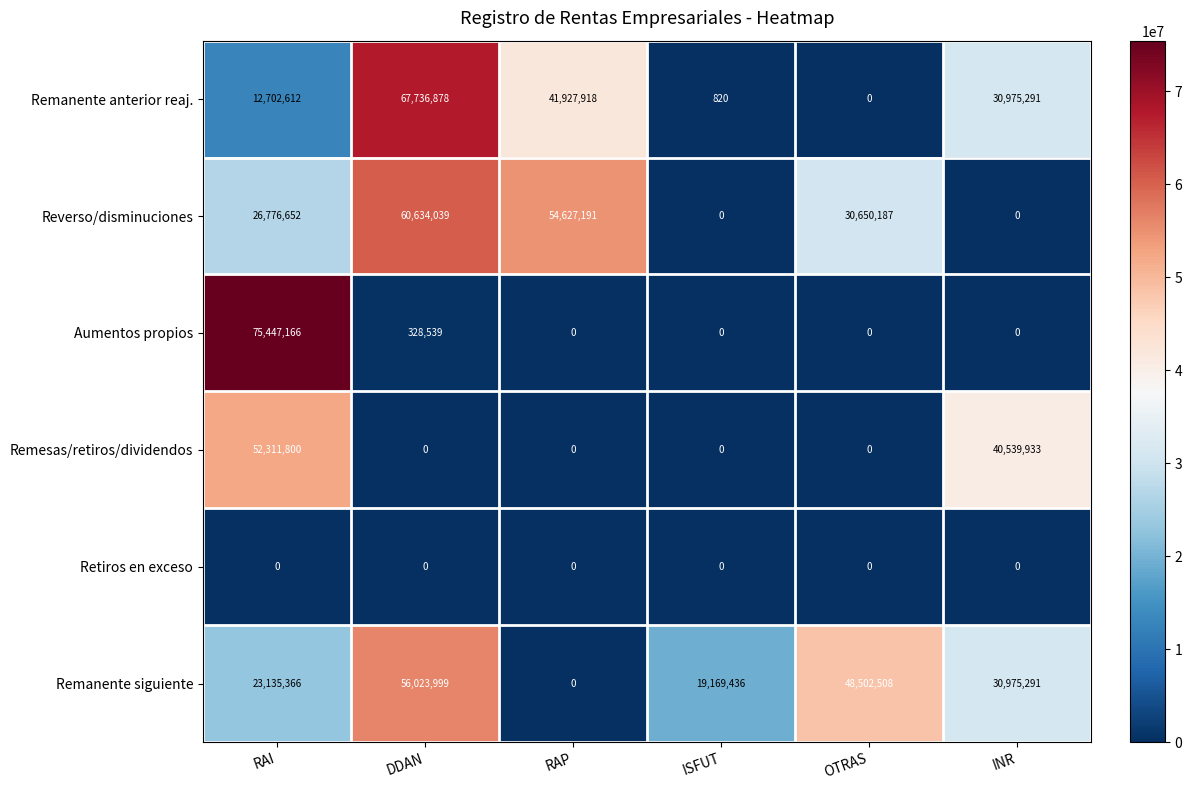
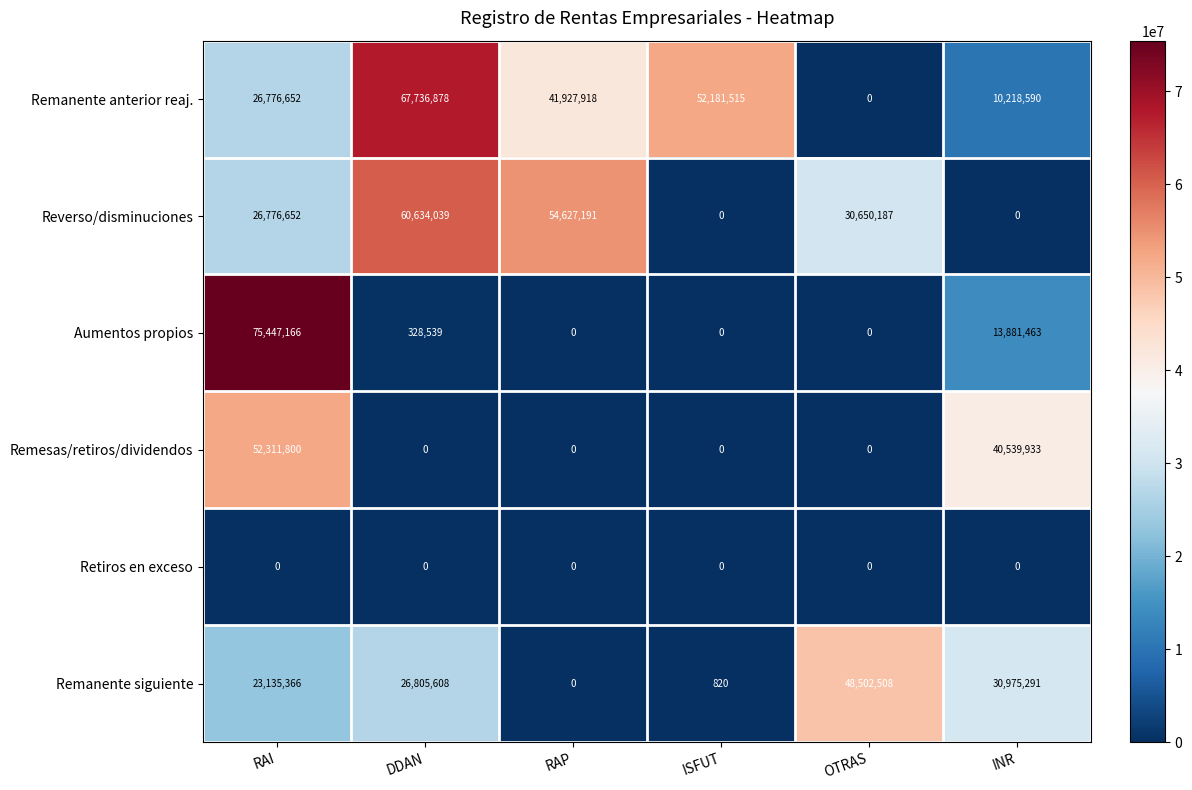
  {
    "Remanente anterior reaj.": {
-     "RAI": "12,702,612",
+     "RAI": "26,776,652",
      "DDAN": "67,736,878",
      "RAP": "41,927,918",
-     "ISFUT": "820",
+     "ISFUT": "52,181,515",
      "OTRAS": "0",
-     "INR": "30,975,291"
+     "INR": "10,218,590"
    },
    "Reverso/disminuciones": {
      "RAI": "26,776,652",
      "DDAN": "60,634,039",
      "RAP": "54,627,191",
      "ISFUT": "0",
      "OTRAS": "30,650,187",
      "INR": "0"
    },
    "Aumentos propios": {
      "RAI": "75,447,166",
      "DDAN": "328,539",
      "RAP": "0",
      "ISFUT": "0",
      "OTRAS": "0",
-     "INR": "0"
+     "INR": "13,881,463"
    },
    "Remesas/retiros/dividendos": {
      "RAI": "52,311,800",
      "DDAN": "0",
      "RAP": "0",
      "ISFUT": "0",
      "OTRAS": "0",
      "INR": "40,539,933"
    },
    "Retiros en exceso": {
      "RAI": "0",
      "DDAN": "0",
      "RAP": "0",
      "ISFUT": "0",
      "OTRAS": "0",
      "INR": "0"
    },
    "Remanente siguiente": {
      "RAI": "23,135,366",
-     "DDAN": "56,023,999",
+     "DDAN": "26,805,608",
      "RAP": "0",
-     "ISFUT": "19,169,436",
+     "ISFUT": "820",
      "OTRAS": "48,502,508",
      "INR": "30,975,291"
    }
  }
